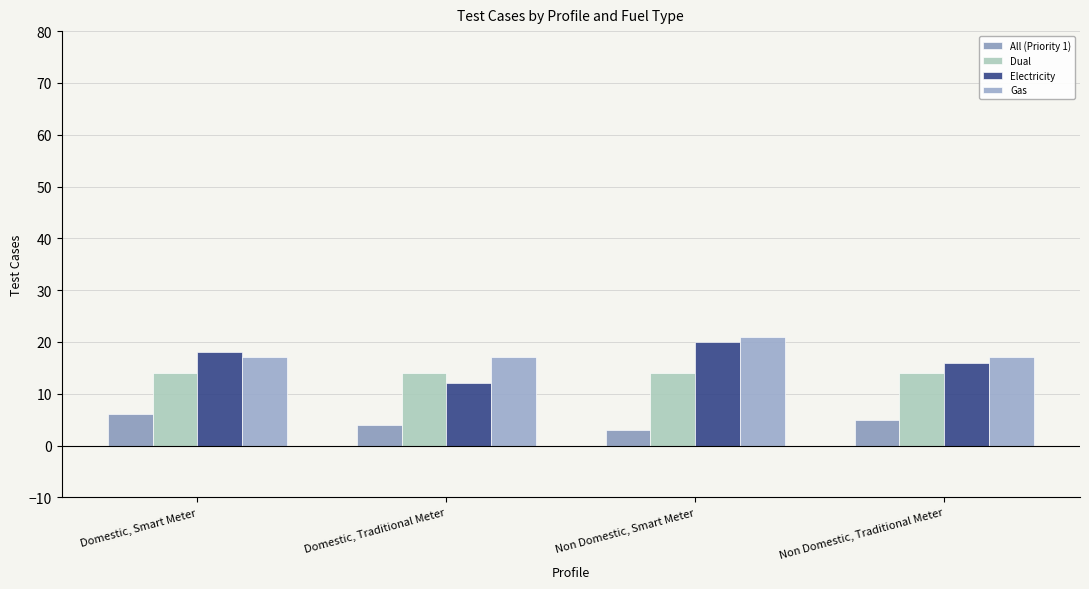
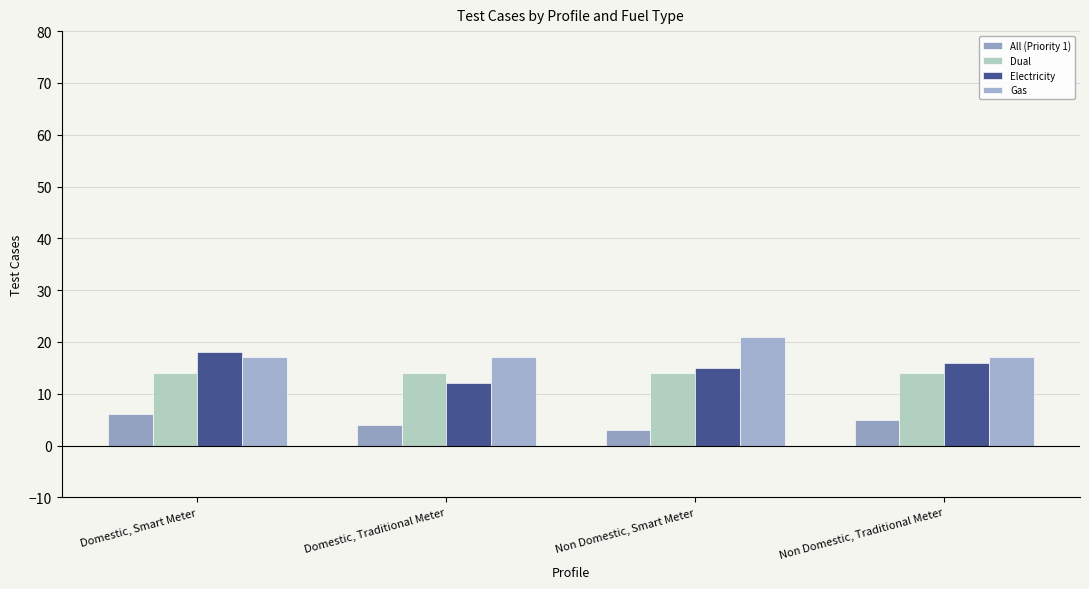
  {
    "Electricity": {
      "Domestic, Smart Meter": 18,
      "Domestic, Traditional Meter": 12,
-     "Non Domestic, Smart Meter": 20,
+     "Non Domestic, Smart Meter": 15,
      "Non Domestic, Traditional Meter": 16
    }
  }
